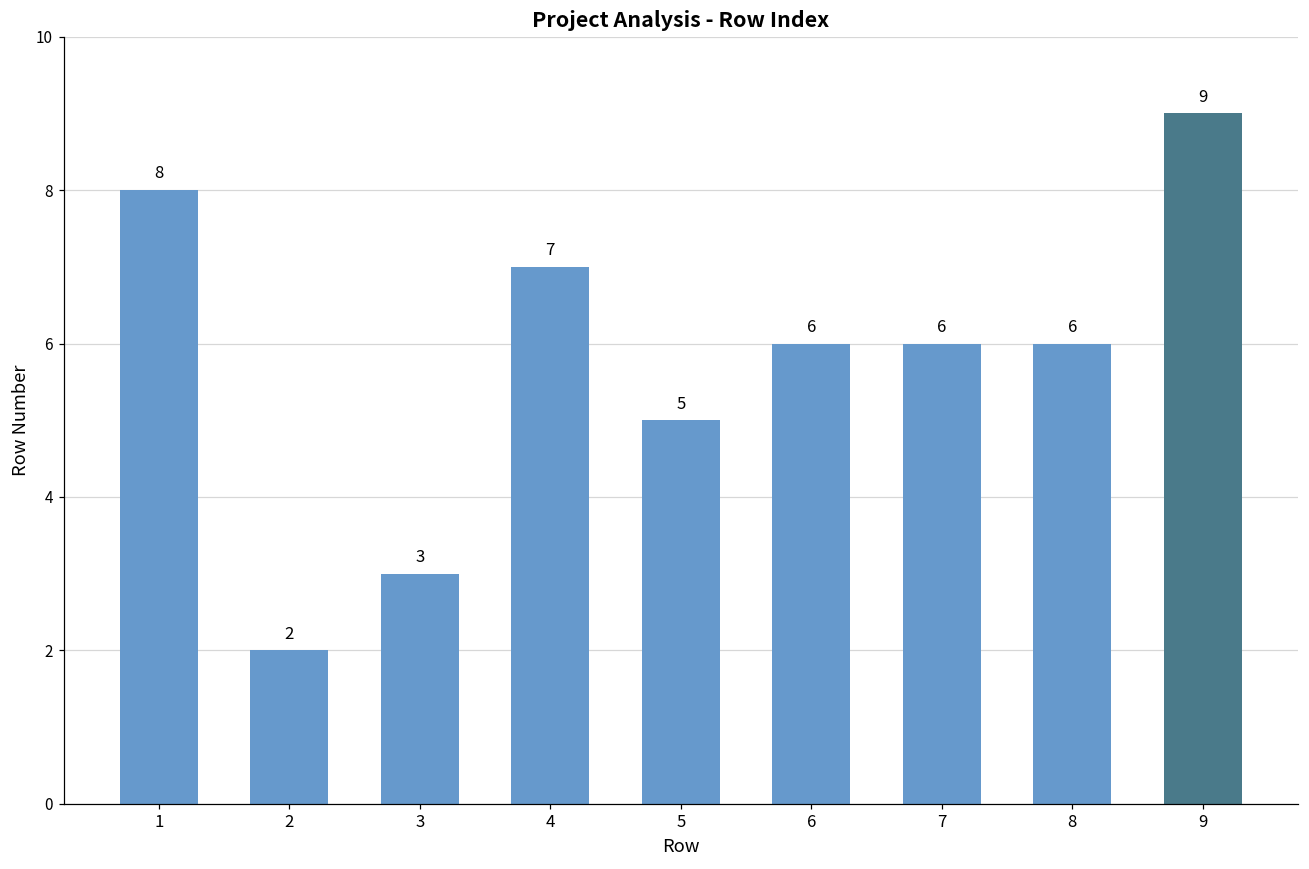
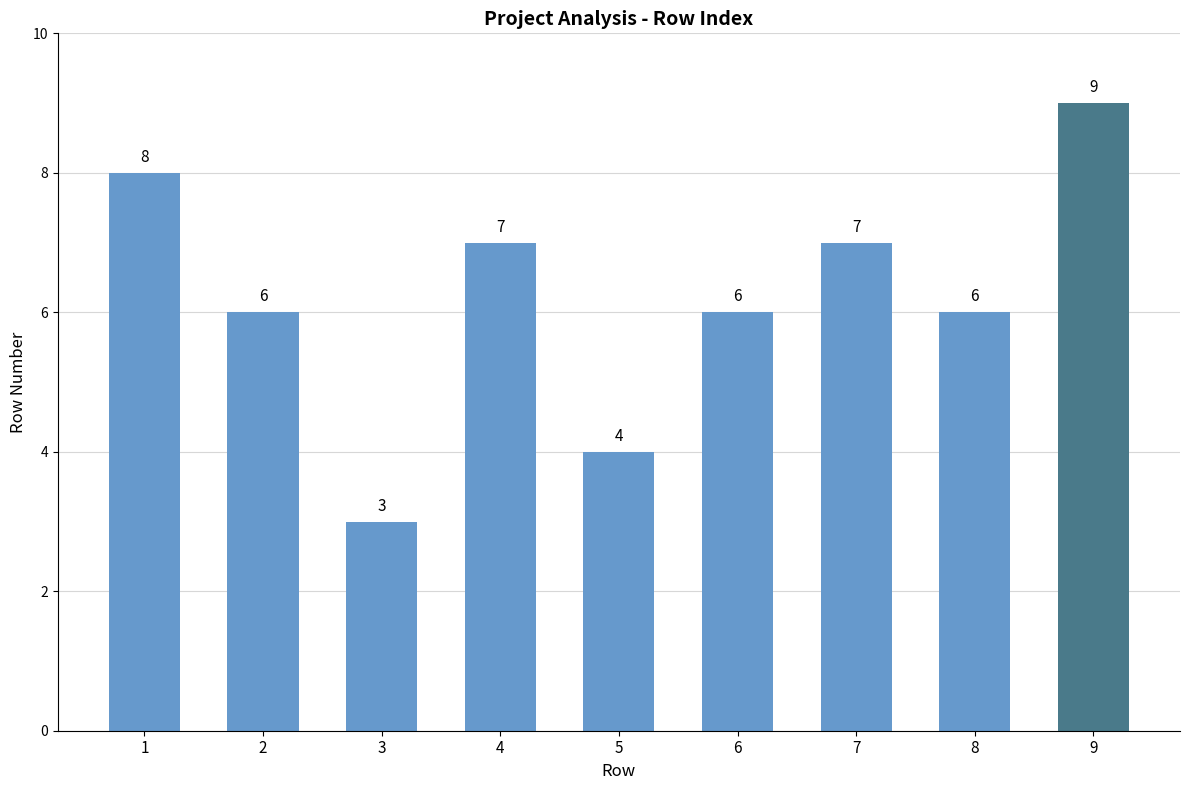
  {
    "1": 8,
-   "2": 2,
+   "2": 6,
    "3": 3,
    "4": 7,
-   "5": 5,
+   "5": 4,
    "6": 6,
-   "7": 6,
+   "7": 7,
    "8": 6,
    "9": 9
  }
